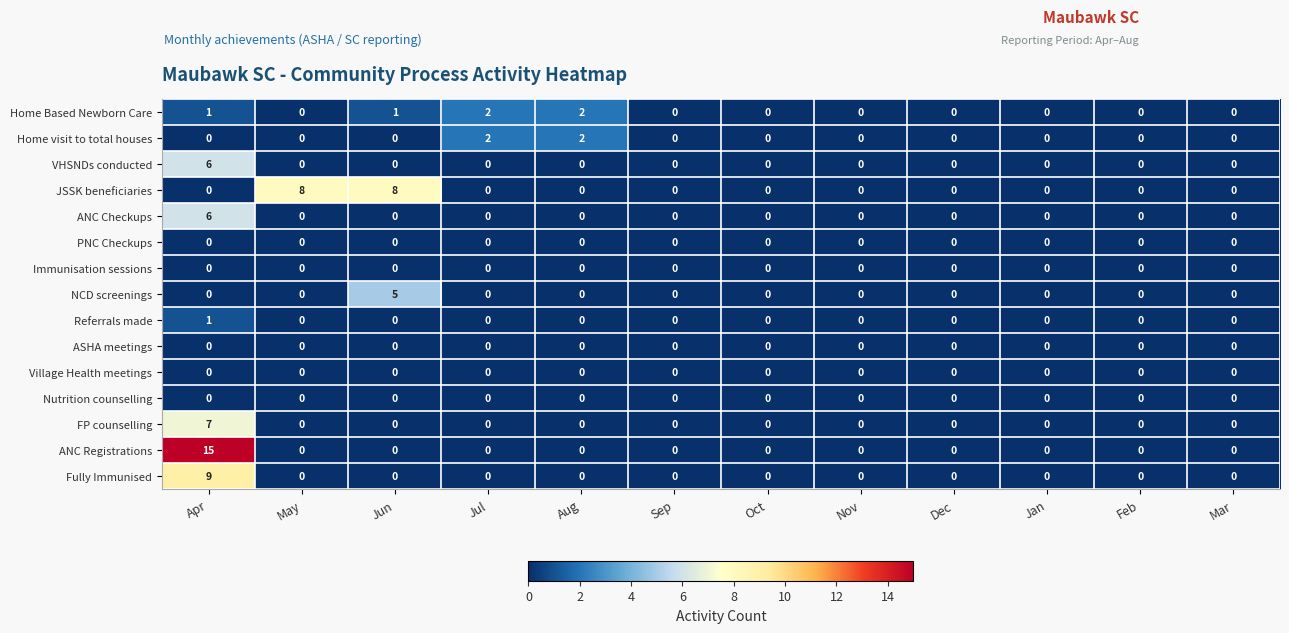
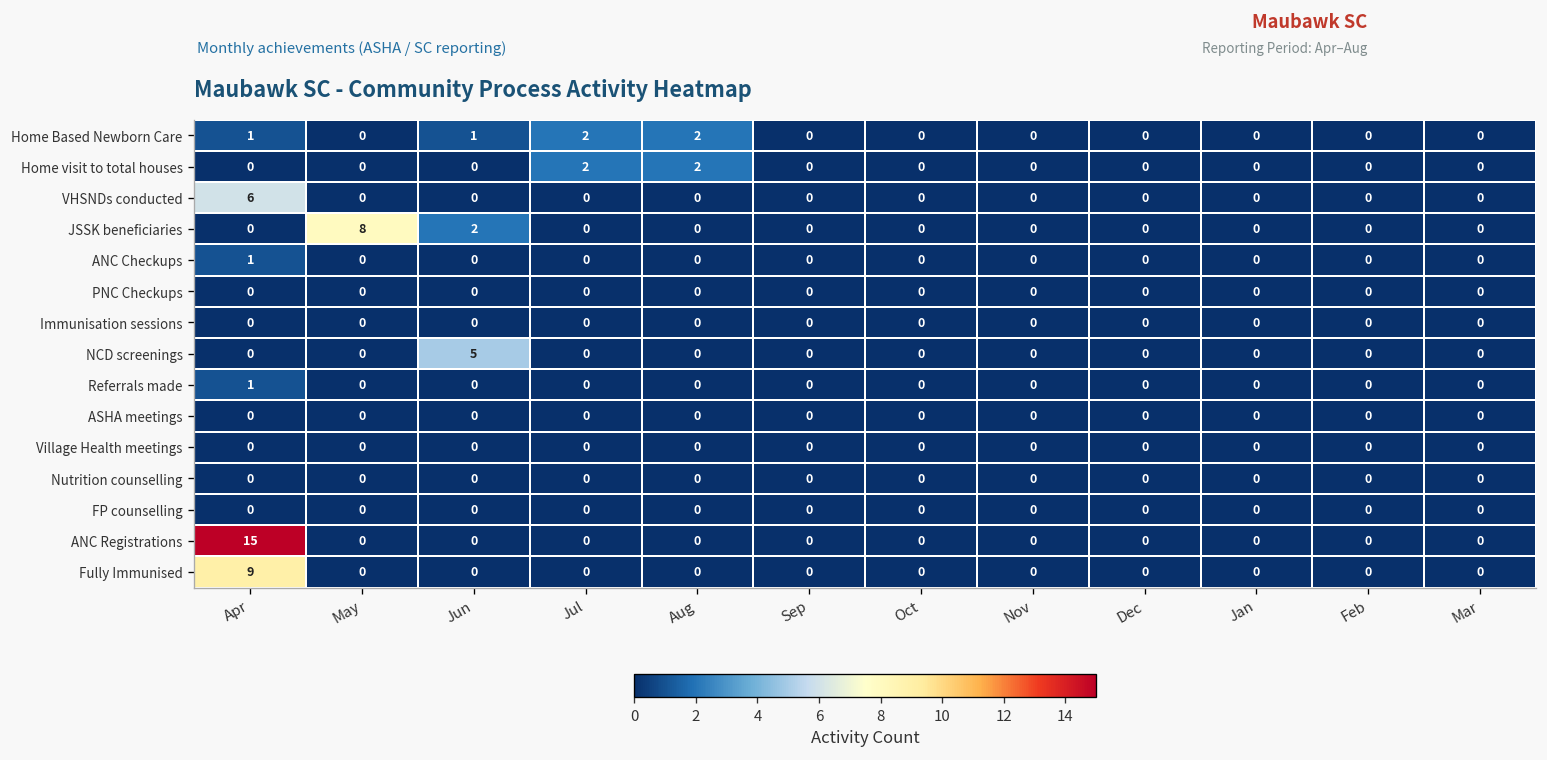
  {
    "Home Based Newborn Care": {
      "Apr": 1,
      "May": 0,
      "Jun": 1,
      "Jul": 2,
      "Aug": 2,
      "Sep": 0,
      "Oct": 0,
      "Nov": 0,
      "Dec": 0,
      "Jan": 0,
      "Feb": 0,
      "Mar": 0
    },
    "Home visit to total houses": {
      "Apr": 0,
      "May": 0,
      "Jun": 0,
      "Jul": 2,
      "Aug": 2,
      "Sep": 0,
      "Oct": 0,
      "Nov": 0,
      "Dec": 0,
      "Jan": 0,
      "Feb": 0,
      "Mar": 0
    },
    "VHSNDs conducted": {
      "Apr": 6,
      "May": 0,
      "Jun": 0,
      "Jul": 0,
      "Aug": 0,
      "Sep": 0,
      "Oct": 0,
      "Nov": 0,
      "Dec": 0,
      "Jan": 0,
      "Feb": 0,
      "Mar": 0
    },
    "JSSK beneficiaries": {
      "Apr": 0,
      "May": 8,
-     "Jun": 8,
+     "Jun": 2,
      "Jul": 0,
      "Aug": 0,
      "Sep": 0,
      "Oct": 0,
      "Nov": 0,
      "Dec": 0,
      "Jan": 0,
      "Feb": 0,
      "Mar": 0
    },
    "ANC Checkups": {
-     "Apr": 6,
+     "Apr": 1,
      "May": 0,
      "Jun": 0,
      "Jul": 0,
      "Aug": 0,
      "Sep": 0,
      "Oct": 0,
      "Nov": 0,
      "Dec": 0,
      "Jan": 0,
      "Feb": 0,
      "Mar": 0
    },
    "PNC Checkups": {
      "Apr": 0,
      "May": 0,
      "Jun": 0,
      "Jul": 0,
      "Aug": 0,
      "Sep": 0,
      "Oct": 0,
      "Nov": 0,
      "Dec": 0,
      "Jan": 0,
      "Feb": 0,
      "Mar": 0
    },
    "Immunisation sessions": {
      "Apr": 0,
      "May": 0,
      "Jun": 0,
      "Jul": 0,
      "Aug": 0,
      "Sep": 0,
      "Oct": 0,
      "Nov": 0,
      "Dec": 0,
      "Jan": 0,
      "Feb": 0,
      "Mar": 0
    },
    "NCD screenings": {
      "Apr": 0,
      "May": 0,
      "Jun": 5,
      "Jul": 0,
      "Aug": 0,
      "Sep": 0,
      "Oct": 0,
      "Nov": 0,
      "Dec": 0,
      "Jan": 0,
      "Feb": 0,
      "Mar": 0
    },
    "Referrals made": {
      "Apr": 1,
      "May": 0,
      "Jun": 0,
      "Jul": 0,
      "Aug": 0,
      "Sep": 0,
      "Oct": 0,
      "Nov": 0,
      "Dec": 0,
      "Jan": 0,
      "Feb": 0,
      "Mar": 0
    },
    "ASHA meetings": {
      "Apr": 0,
      "May": 0,
      "Jun": 0,
      "Jul": 0,
      "Aug": 0,
      "Sep": 0,
      "Oct": 0,
      "Nov": 0,
      "Dec": 0,
      "Jan": 0,
      "Feb": 0,
      "Mar": 0
    },
    "Village Health meetings": {
      "Apr": 0,
      "May": 0,
      "Jun": 0,
      "Jul": 0,
      "Aug": 0,
      "Sep": 0,
      "Oct": 0,
      "Nov": 0,
      "Dec": 0,
      "Jan": 0,
      "Feb": 0,
      "Mar": 0
    },
    "Nutrition counselling": {
      "Apr": 0,
      "May": 0,
      "Jun": 0,
      "Jul": 0,
      "Aug": 0,
      "Sep": 0,
      "Oct": 0,
      "Nov": 0,
      "Dec": 0,
      "Jan": 0,
      "Feb": 0,
      "Mar": 0
    },
    "FP counselling": {
-     "Apr": 7,
+     "Apr": 0,
      "May": 0,
      "Jun": 0,
      "Jul": 0,
      "Aug": 0,
      "Sep": 0,
      "Oct": 0,
      "Nov": 0,
      "Dec": 0,
      "Jan": 0,
      "Feb": 0,
      "Mar": 0
    },
    "ANC Registrations": {
      "Apr": 15,
      "May": 0,
      "Jun": 0,
      "Jul": 0,
      "Aug": 0,
      "Sep": 0,
      "Oct": 0,
      "Nov": 0,
      "Dec": 0,
      "Jan": 0,
      "Feb": 0,
      "Mar": 0
    },
    "Fully Immunised": {
      "Apr": 9,
      "May": 0,
      "Jun": 0,
      "Jul": 0,
      "Aug": 0,
      "Sep": 0,
      "Oct": 0,
      "Nov": 0,
      "Dec": 0,
      "Jan": 0,
      "Feb": 0,
      "Mar": 0
    }
  }
